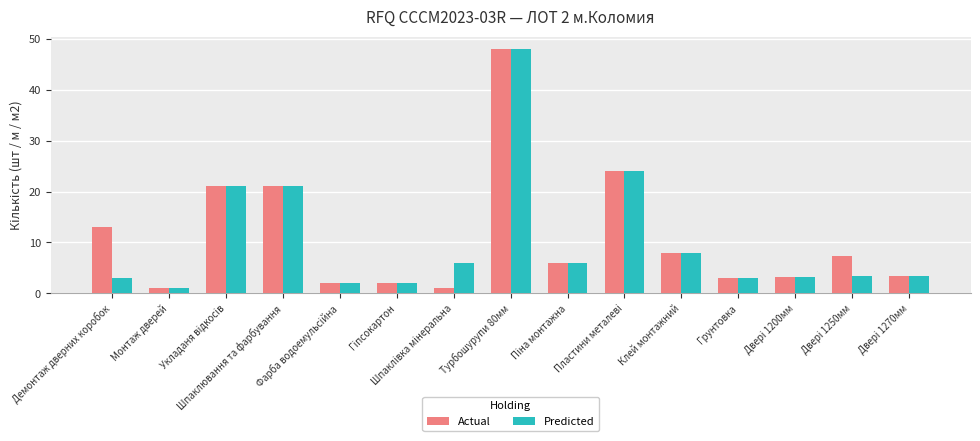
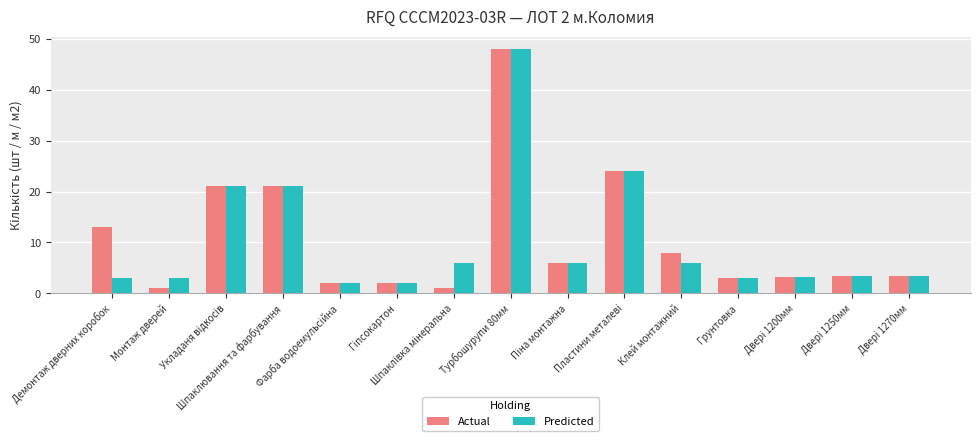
  {
    "Actual": {
      "Демонтаж дверних коробок": 13,
      "Монтаж дверей": 1,
      "Укладаня відкосів": 21,
      "Шпаклювання та фарбування": 21,
      "Фарба водоемульсійна": 2,
      "Гіпсокартон": 2,
      "Шпаклівка мінеральна": 1,
      "Турбошурупи 80мм": 48,
      "Піна монтажна": 6,
      "Пластини металеві": 24,
      "Клей монтажний": 8,
      "Грунтовка": 3,
      "Двері 1200мм": 3,
-     "Двері 1250мм": 7,
+     "Двері 1250мм": 3,
      "Двері 1270мм": 4
    },
    "Predicted": {
      "Демонтаж дверних коробок": 3,
-     "Монтаж дверей": 1,
+     "Монтаж дверей": 3,
      "Укладаня відкосів": 21,
      "Шпаклювання та фарбування": 21,
      "Фарба водоемульсійна": 2,
      "Гіпсокартон": 2,
      "Шпаклівка мінеральна": 6,
      "Турбошурупи 80мм": 48,
      "Піна монтажна": 6,
      "Пластини металеві": 24,
-     "Клей монтажний": 8,
+     "Клей монтажний": 6,
      "Грунтовка": 3,
      "Двері 1200мм": 3,
      "Двері 1250мм": 3,
      "Двері 1270мм": 4
    }
  }
